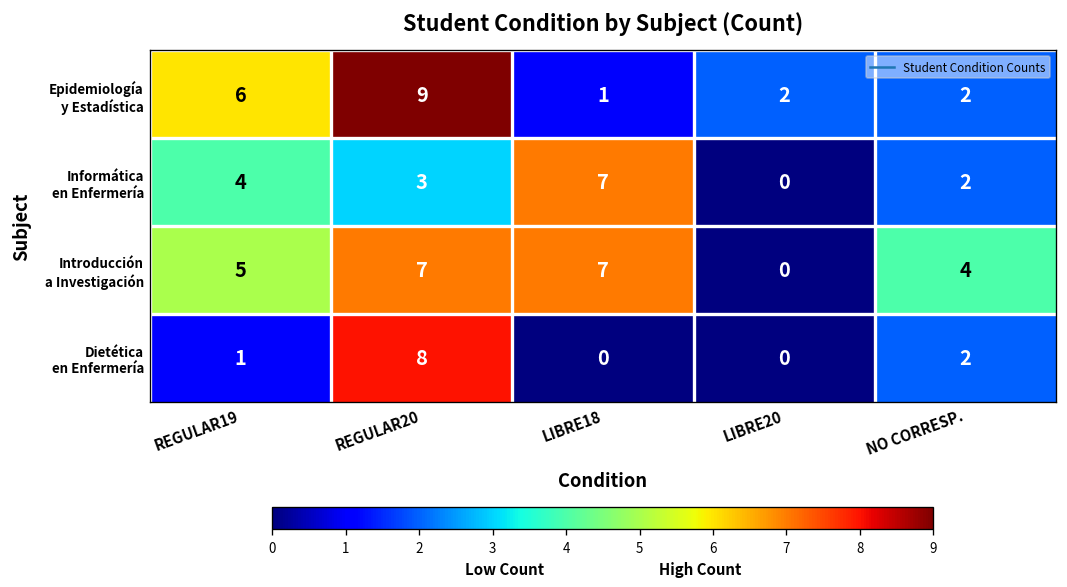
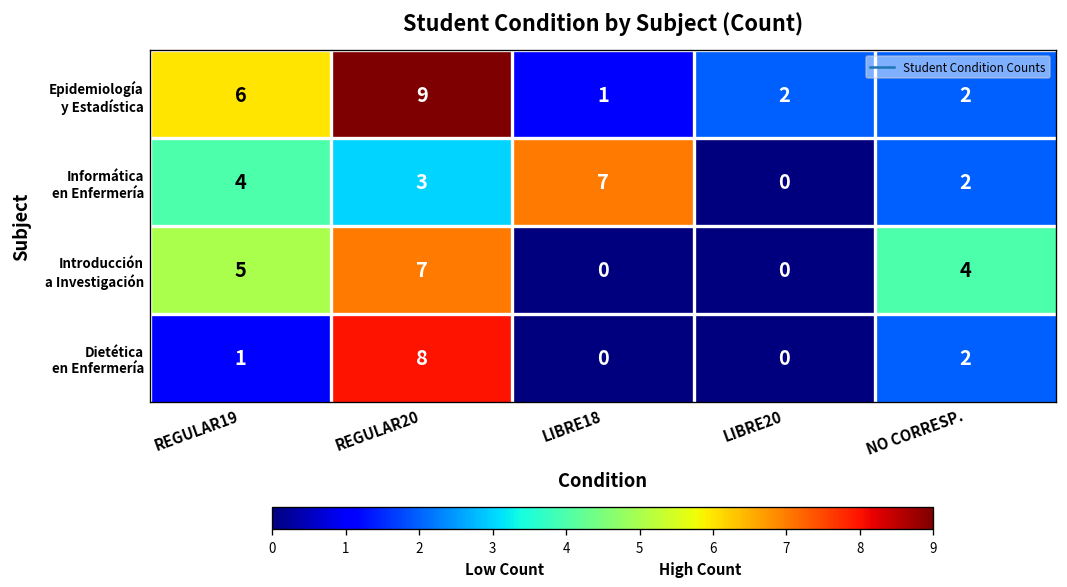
  {
    "Epidemiología y Estadística": {
      "REGULAR19": 6,
      "REGULAR20": 9,
      "LIBRE18": 1,
      "LIBRE20": 2,
      "NO CORRESP.": 2
    },
    "Informática en Enfermería": {
      "REGULAR19": 4,
      "REGULAR20": 3,
      "LIBRE18": 7,
      "LIBRE20": 0,
      "NO CORRESP.": 2
    },
    "Introducción a Investigación": {
      "REGULAR19": 5,
      "REGULAR20": 7,
-     "LIBRE18": 7,
+     "LIBRE18": 0,
      "LIBRE20": 0,
      "NO CORRESP.": 4
    },
    "Dietética en Enfermería": {
      "REGULAR19": 1,
      "REGULAR20": 8,
      "LIBRE18": 0,
      "LIBRE20": 0,
      "NO CORRESP.": 2
    }
  }
